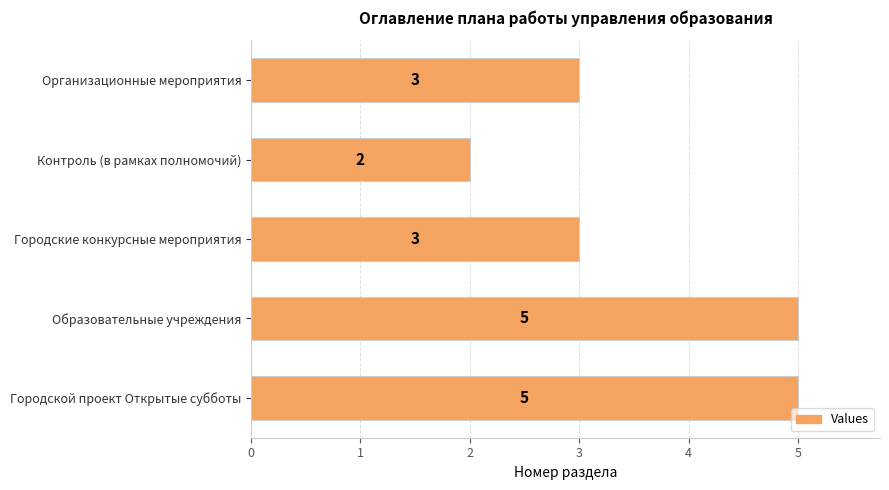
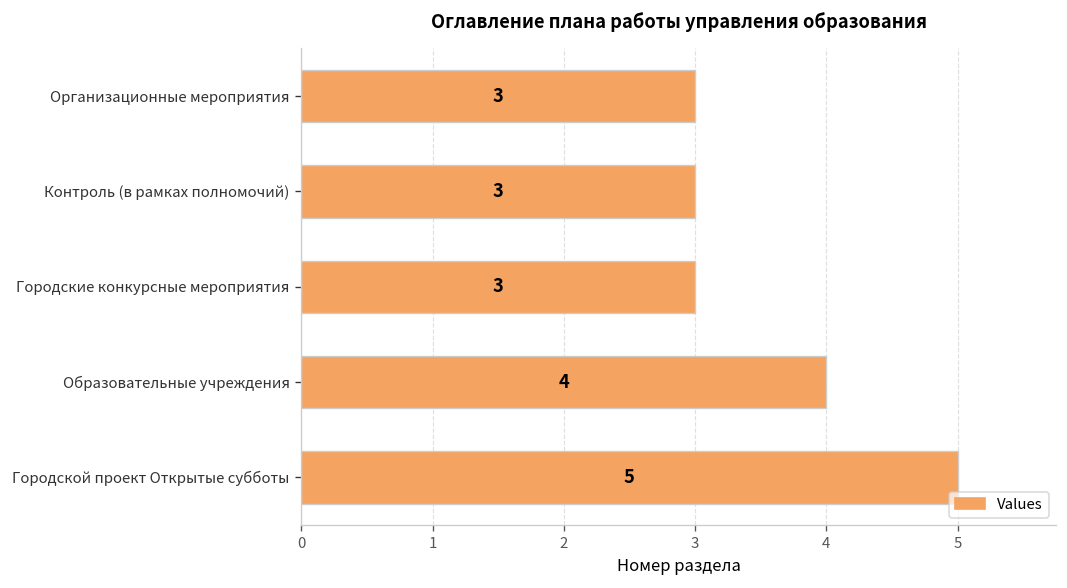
  {
    "Организационные мероприятия": 3,
-   "Контроль (в рамках полномочий)": 2,
+   "Контроль (в рамках полномочий)": 3,
    "Городские конкурсные мероприятия": 3,
-   "Образовательные учреждения": 5,
+   "Образовательные учреждения": 4,
    "Городской проект Открытые субботы": 5
  }
